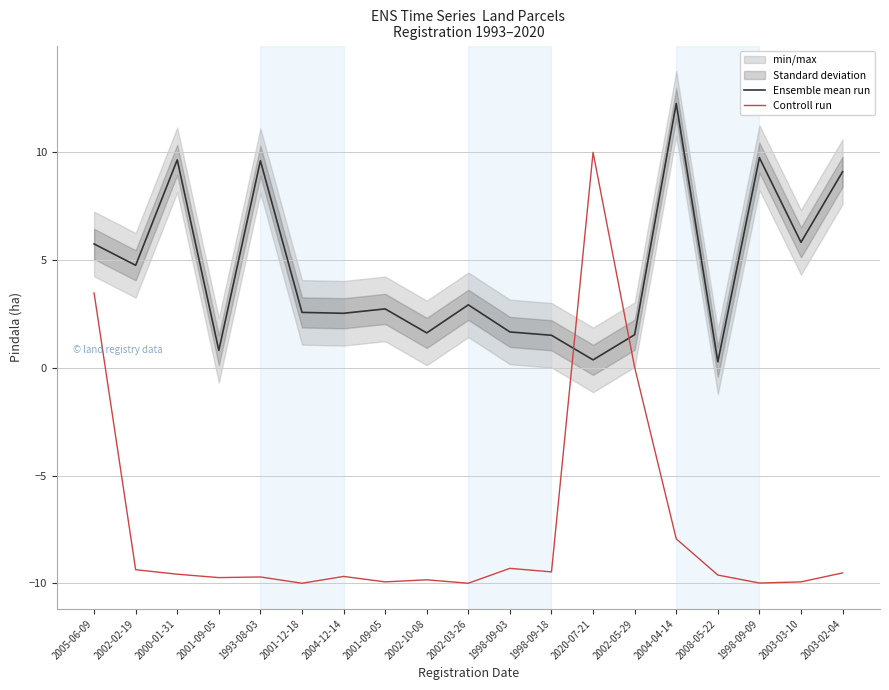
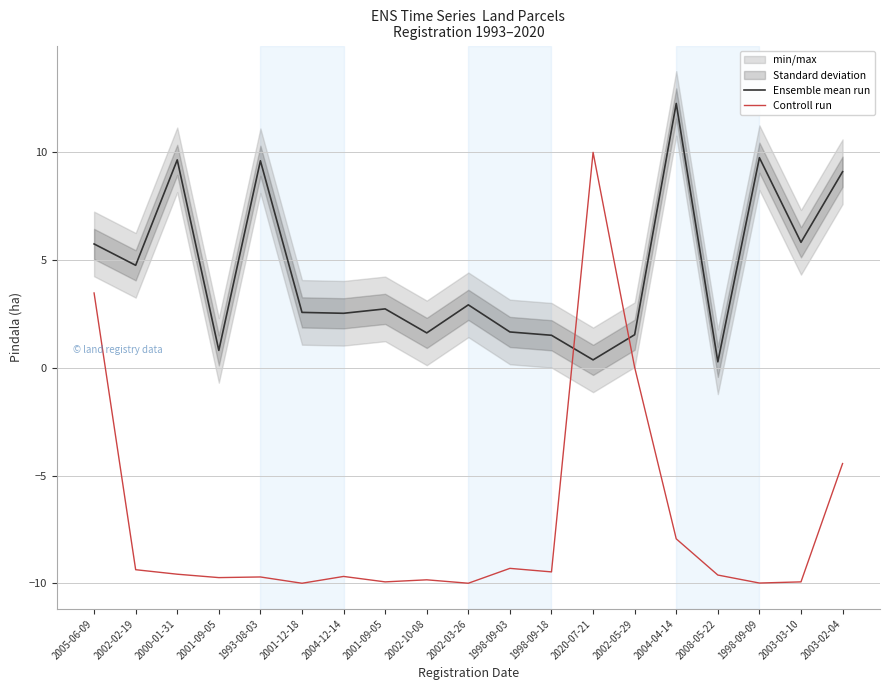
  {
    "Controll run": {
      "2005-06-09": 3.5,
      "2002-02-19": -9.4,
      "2000-01-31": -9.6,
      "1993-08-03": -9.7,
      "2001-12-18": -10.0,
      "2004-12-14": -9.7,
      "2002-10-08": -9.8,
      "2002-03-26": -10.0,
      "1998-09-03": -9.3,
      "1998-09-18": -9.5,
      "2020-07-21": 10.0,
      "2002-05-29": 0.0,
      "2004-04-14": -7.9,
      "2008-05-22": -9.6,
      "1998-09-09": -10.0,
      "2003-03-10": -9.9,
-     "2003-02-04": -9.5
+     "2003-02-04": -4.4
    }
  }
